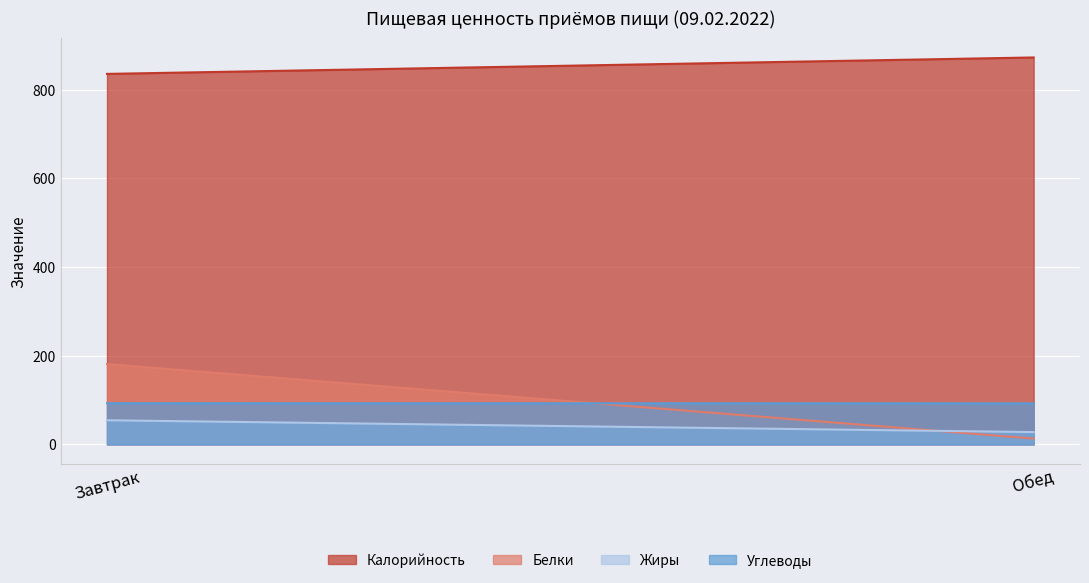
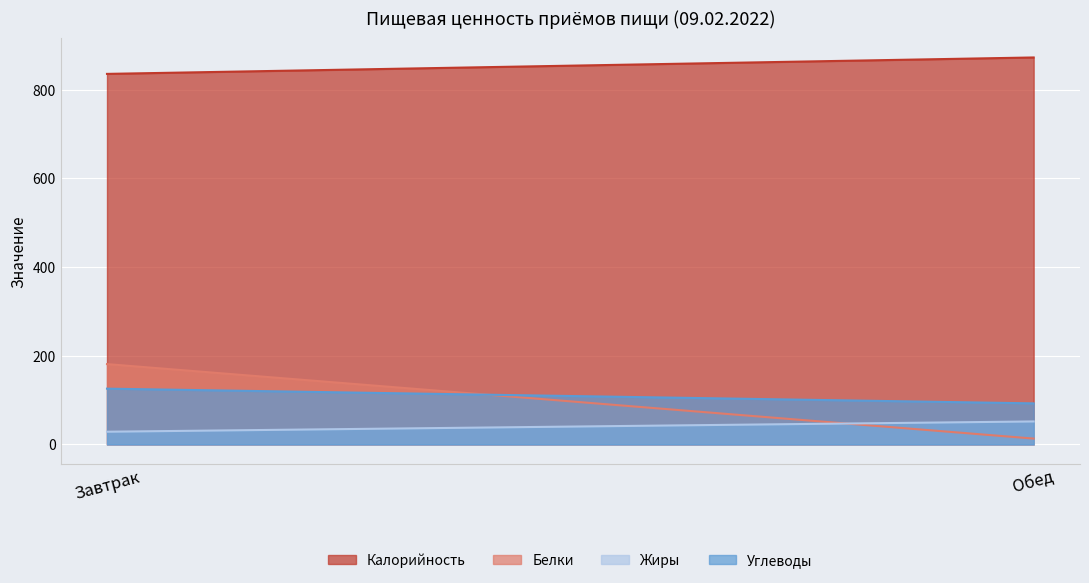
  {
    "Калорийность": {
      "Завтрак": 840,
      "Обед": 870
    },
    "Белки": {
      "Завтрак": 180,
      "Обед": 10
    },
    "Жиры": {
-     "Завтрак": 50,
-     "Обед": 30
+     "Завтрак": 30,
+     "Обед": 50
    },
    "Углеводы": {
-     "Завтрак": 90,
+     "Завтрак": 130,
      "Обед": 90
    }
  }
